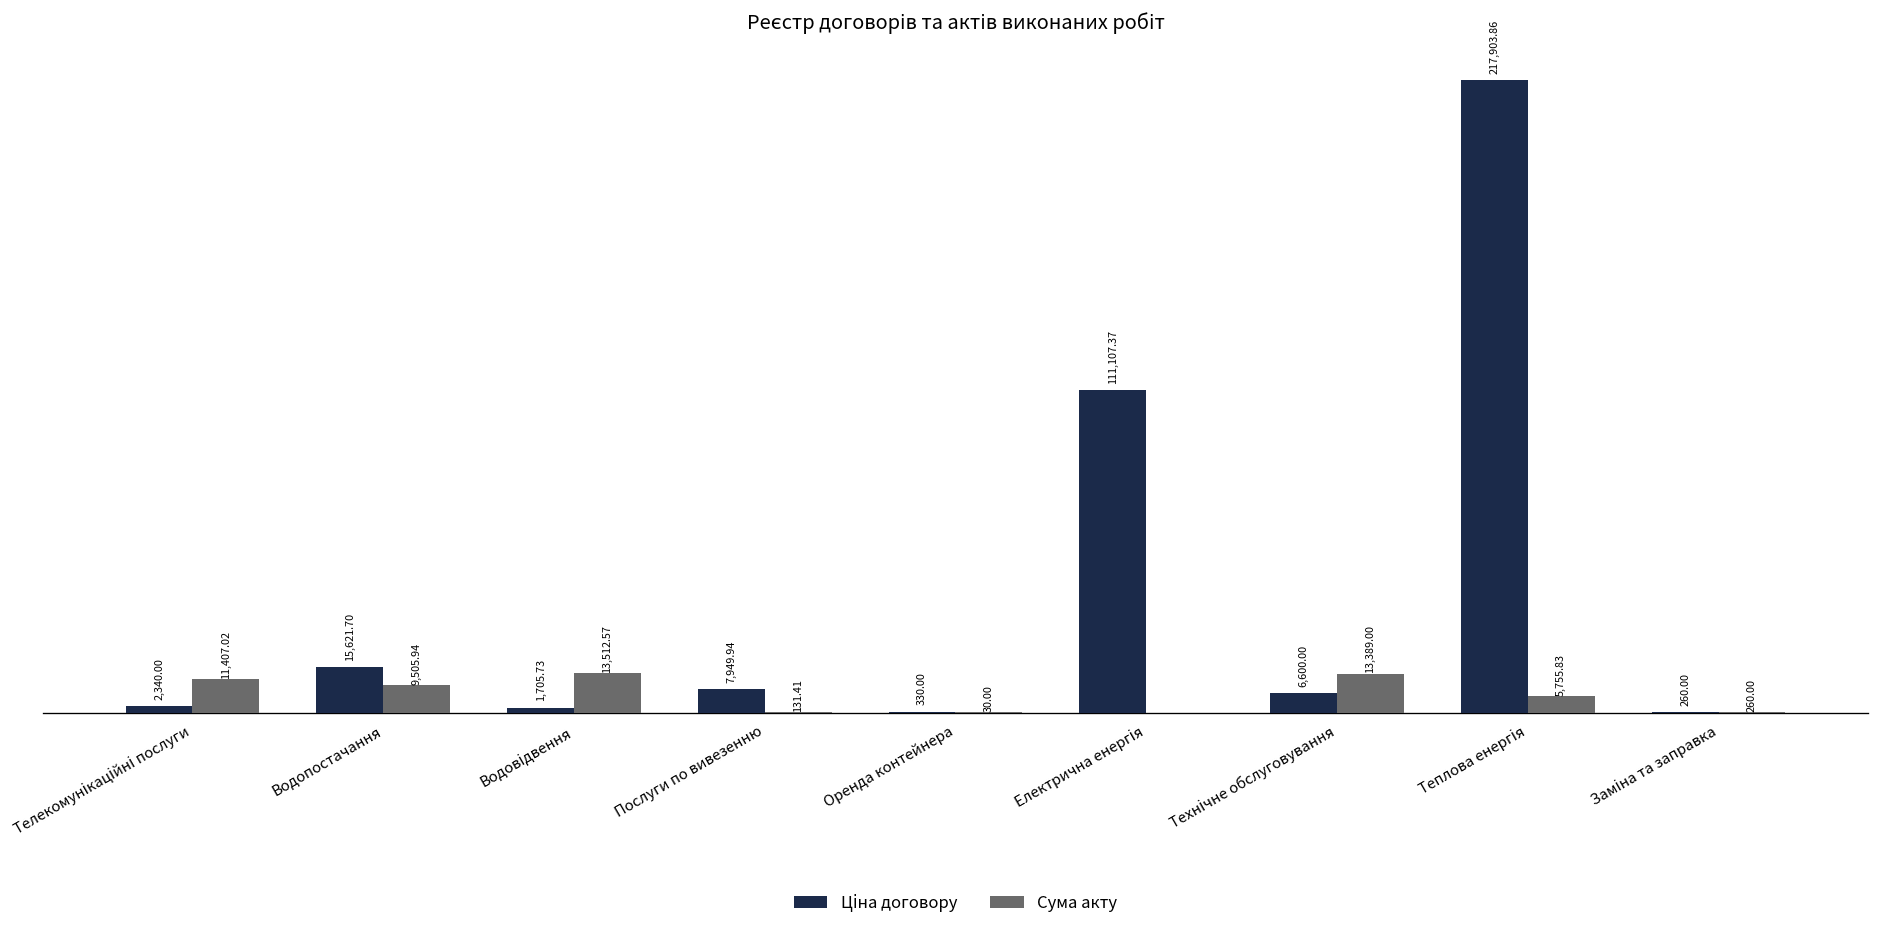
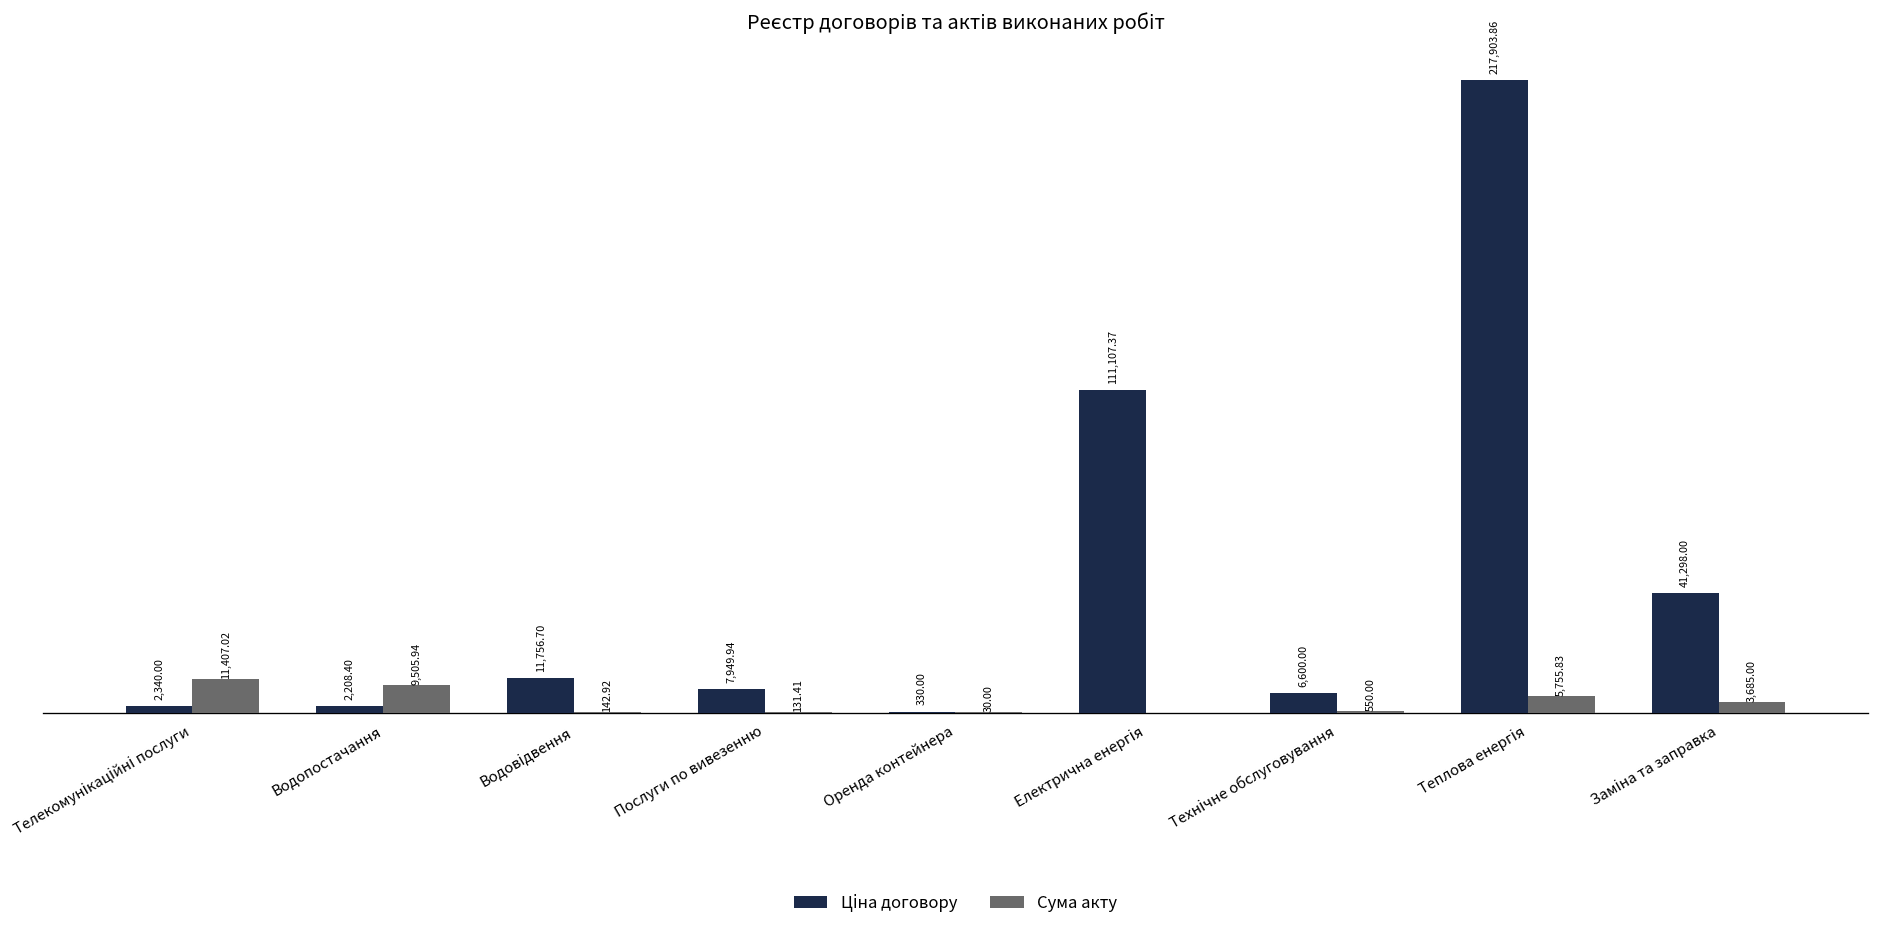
  {
    "Ціна договору": {
      "Телекомунікаційні послуги": "2,340.00",
-     "Водопостачання": "15,621.70",
-     "Водовідвення": "1,705.73",
+     "Водопостачання": "2,208.40",
+     "Водовідвення": "11,756.70",
      "Послуги по вивезенню": "7,949.94",
      "Оренда контейнера": "330.00",
      "Електрична енергія": "111,107.37",
      "Технічне обслуговування": "6,600.00",
      "Теплова енергія": "217,903.86",
-     "Заміна та заправка": "260.00"
+     "Заміна та заправка": "41,298.00"
    },
    "Сума акту": {
      "Телекомунікаційні послуги": "11,407.02",
      "Водопостачання": "9,505.94",
-     "Водовідвення": "13,512.57",
+     "Водовідвення": "142.92",
      "Послуги по вивезенню": "131.41",
      "Оренда контейнера": "30.00",
-     "Технічне обслуговування": "13,389.00",
+     "Технічне обслуговування": "550.00",
      "Теплова енергія": "5,755.83",
-     "Заміна та заправка": "260.00"
+     "Заміна та заправка": "3,685.00"
    }
  }
